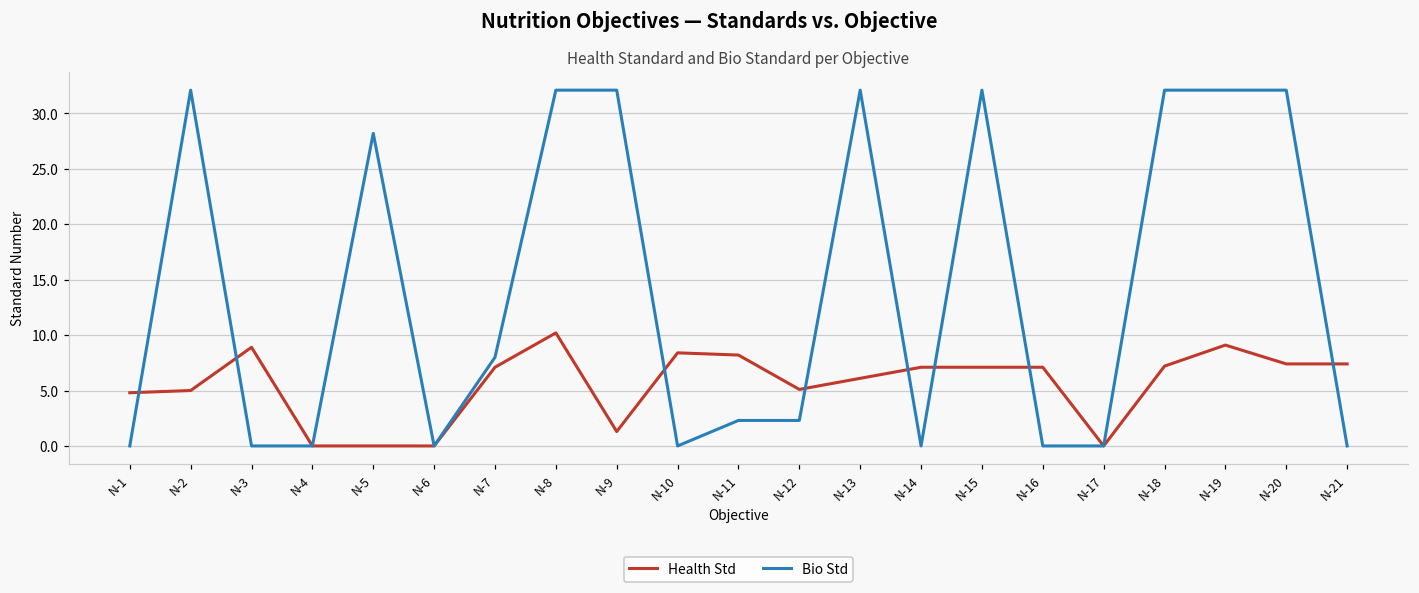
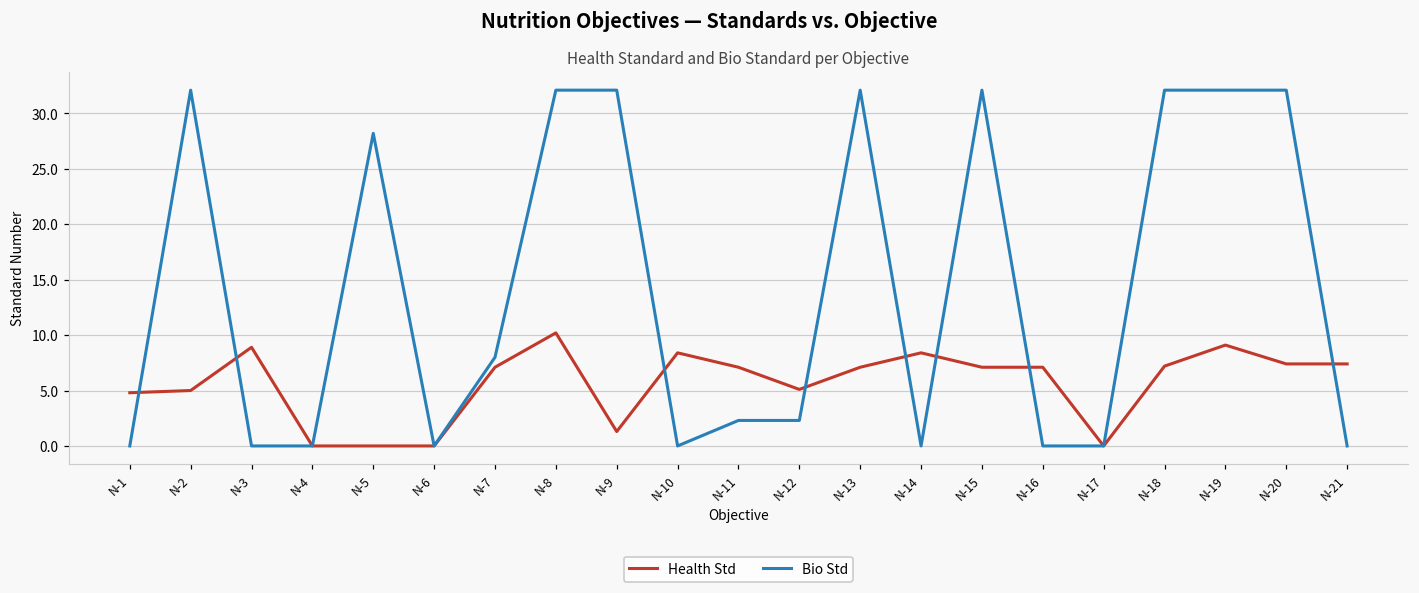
  {
    "Health Std": {
      "N-1": 4.8,
      "N-2": 5.0,
      "N-3": 8.9,
      "N-5": 0.0,
      "N-7": 7.1,
      "N-8": 10.2,
      "N-9": 1.3,
      "N-10": 8.4,
-     "N-11": 8.2,
+     "N-11": 7.1,
      "N-12": 5.1,
-     "N-13": 6.1,
-     "N-14": 7.1,
+     "N-13": 7.1,
+     "N-14": 8.4,
      "N-15": 7.1,
      "N-16": 7.1,
      "N-18": 7.2,
      "N-19": 9.1,
      "N-20": 7.4,
      "N-21": 7.4
    },
    "Bio Std": {
      "N-1": 0.0,
      "N-2": 32.1,
      "N-3": 0.0,
      "N-5": 28.2,
      "N-7": 8.0,
      "N-8": 32.1,
      "N-9": 32.1,
      "N-10": 0.0,
      "N-11": 2.3,
      "N-12": 2.3,
      "N-13": 32.1,
      "N-14": 0.0,
      "N-15": 32.1,
      "N-16": 0.0,
      "N-18": 32.1,
      "N-19": 32.1,
      "N-20": 32.1,
      "N-21": 0.0
    }
  }
